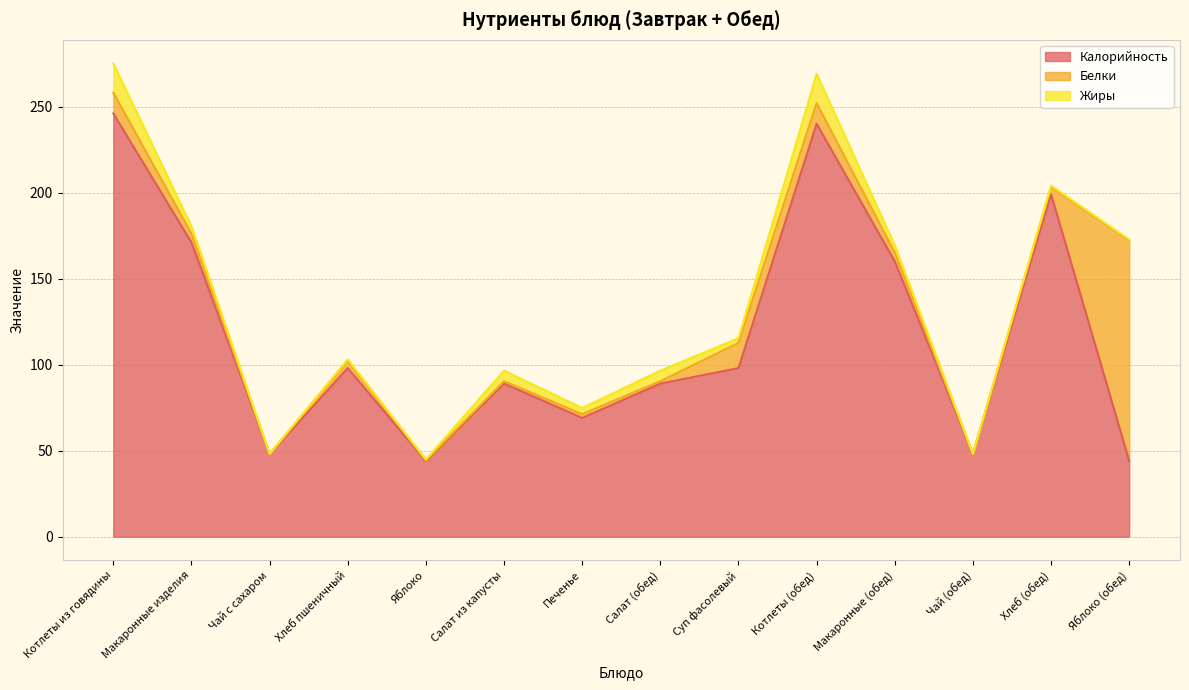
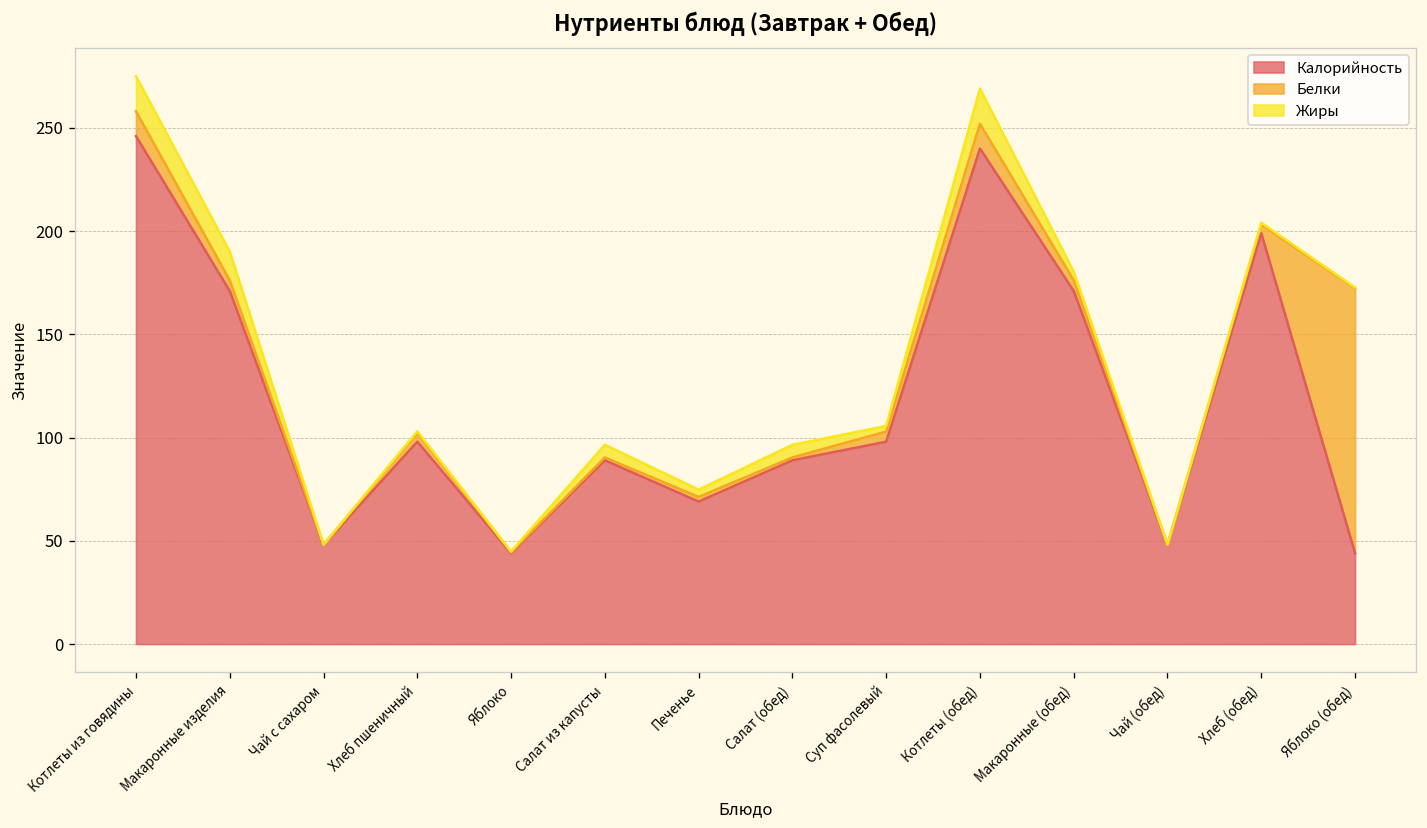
  {
    "Калорийность": {
      "Котлеты из говядины": 246,
      "Макаронные изделия": 171,
      "Хлеб пшеничный": 98,
      "Печенье": 69,
      "Суп фасолевый": 98,
      "Котлеты (обед)": 240,
-     "Макаронные (обед)": 160,
+     "Макаронные (обед)": 171,
      "Хлеб (обед)": 199,
      "Яблоко (обед)": 44
    },
    "Белки": {
      "Котлеты из говядины": 12,
      "Макаронные изделия": 5,
      "Печенье": 2,
-     "Суп фасолевый": 15,
+     "Суп фасолевый": 5,
      "Котлеты (обед)": 12,
      "Макаронные (обед)": 5
    },
    "Жиры": {
      "Котлеты из говядины": 17,
-     "Макаронные изделия": 4,
+     "Макаронные изделия": 14,
      "Салат из капусты": 6,
      "Печенье": 4,
      "Салат (обед)": 6,
      "Суп фасолевый": 3,
      "Котлеты (обед)": 17,
      "Макаронные (обед)": 4
    }
  }
